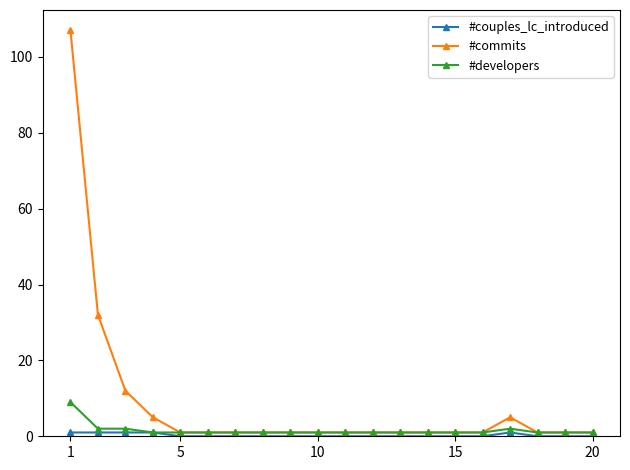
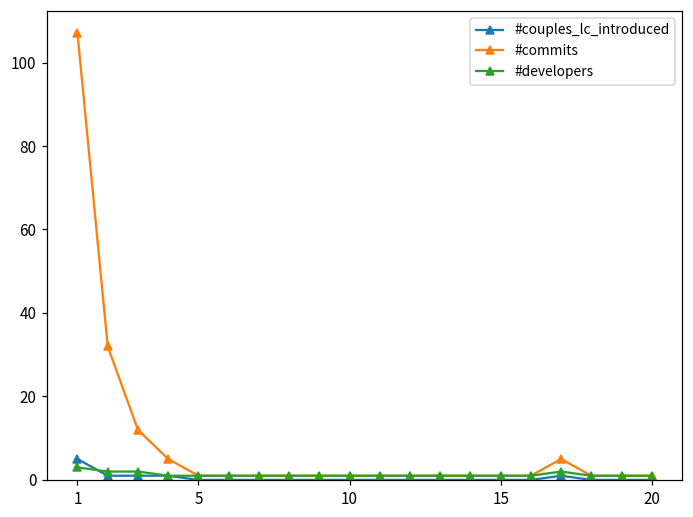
  {
    "#couples_lc_introduced": {
-     "1": 1,
+     "1": 5,
      "5": 0,
      "10": 0,
      "15": 0,
      "20": 0
    },
    "#commits": {
      "1": 107
    },
    "#developers": {
-     "1": 9
+     "1": 3
    }
  }
